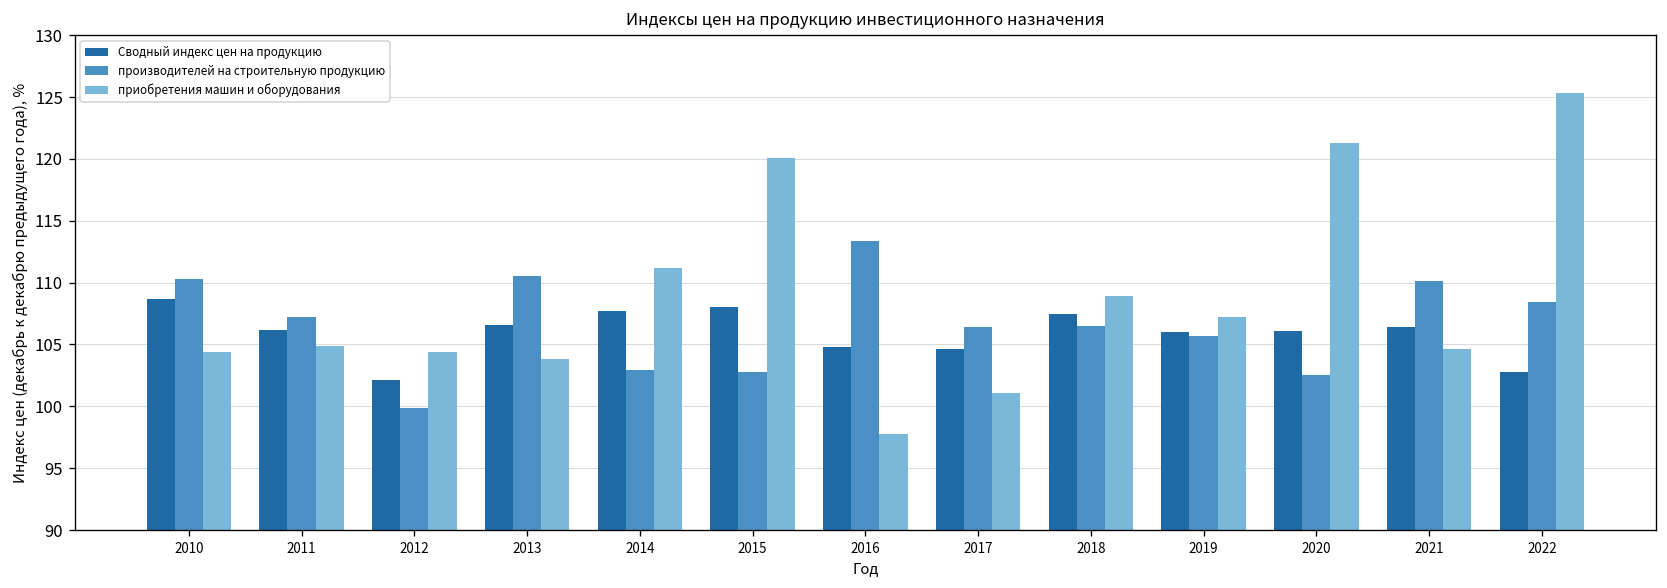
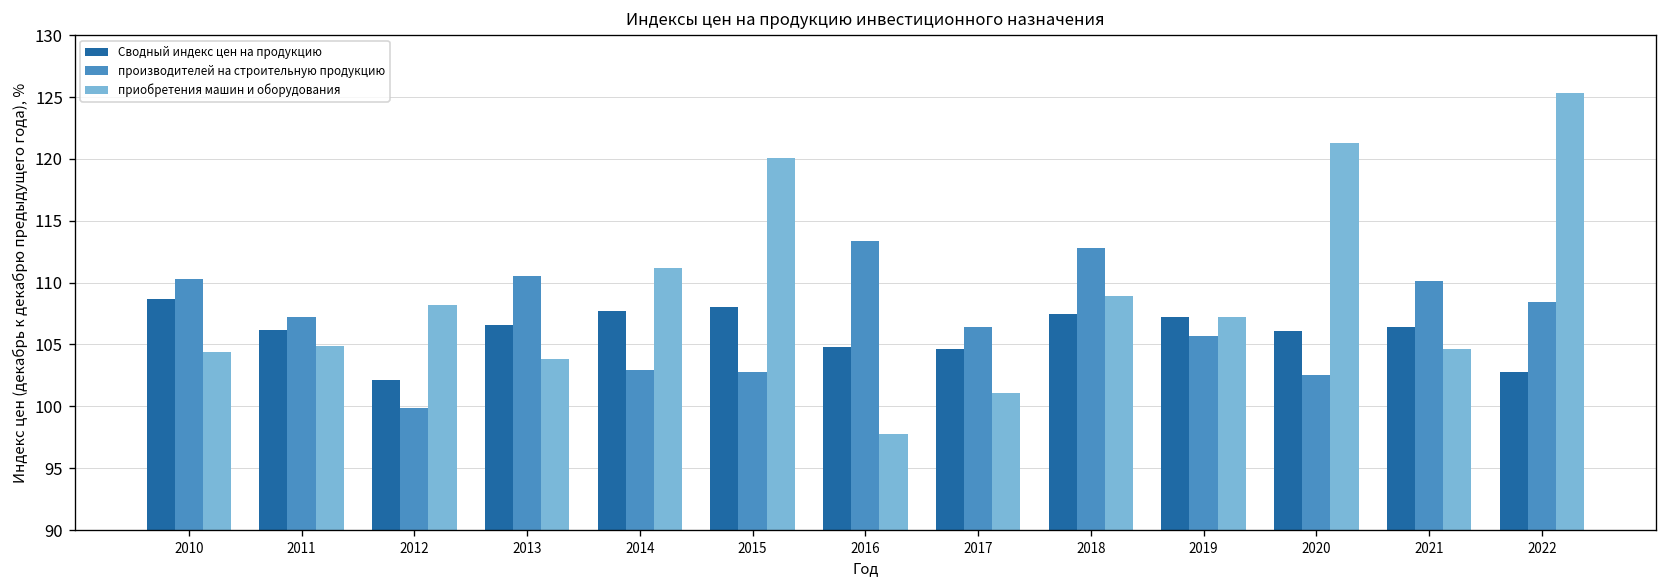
  {
    "Сводный индекс цен на продукцию": {
      "2010": 108.7,
      "2011": 106.2,
      "2012": 102.1,
      "2013": 106.6,
      "2014": 107.7,
      "2015": 108.0,
      "2016": 104.8,
      "2017": 104.6,
      "2018": 107.5,
-     "2019": 106.0,
+     "2019": 107.2,
      "2020": 106.1,
      "2021": 106.4,
      "2022": 102.8
    },
    "производителей на строительную продукцию": {
      "2010": 110.3,
      "2011": 107.2,
      "2012": 99.9,
      "2013": 110.5,
      "2014": 102.9,
      "2015": 102.8,
      "2016": 113.4,
      "2017": 106.4,
-     "2018": 106.5,
+     "2018": 112.8,
      "2019": 105.7,
      "2020": 102.5,
      "2021": 110.1,
      "2022": 108.4
    },
    "приобретения машин и оборудования": {
      "2010": 104.4,
      "2011": 104.9,
-     "2012": 104.4,
+     "2012": 108.2,
      "2013": 103.8,
      "2014": 111.2,
      "2015": 120.1,
      "2016": 97.8,
      "2017": 101.1,
      "2018": 108.9,
      "2019": 107.2,
      "2020": 121.3,
      "2021": 104.6,
      "2022": 125.3
    }
  }
